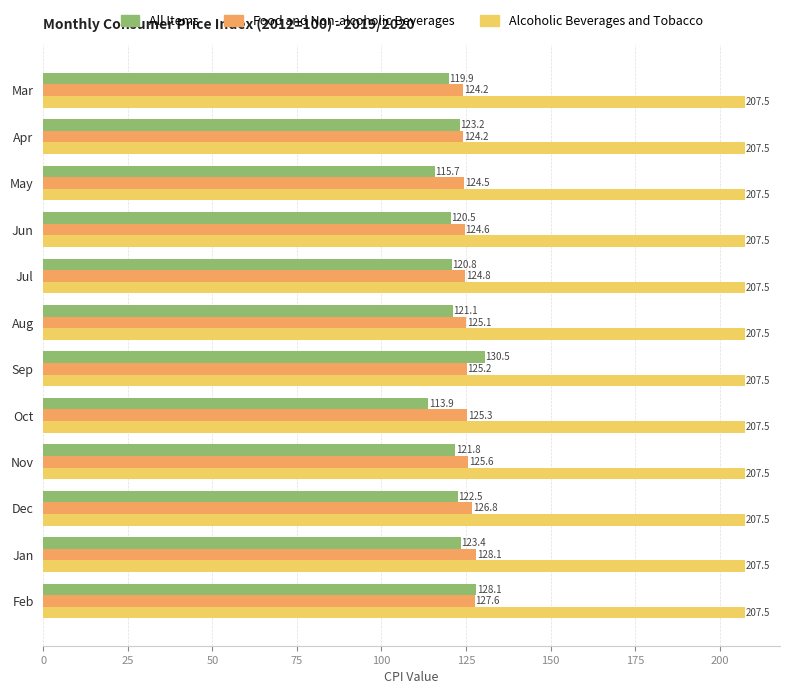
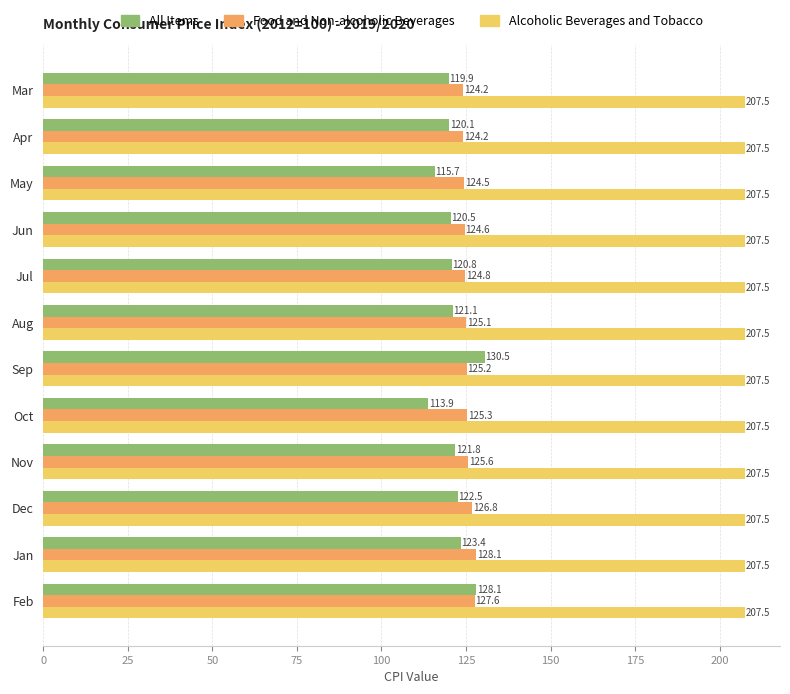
  {
    "All Items": {
      "Mar": 119.9,
-     "Apr": 123.2,
+     "Apr": 120.1,
      "May": 115.7,
      "Jun": 120.5,
      "Jul": 120.8,
      "Aug": 121.1,
      "Sep": 130.5,
      "Oct": 113.9,
      "Nov": 121.8,
      "Dec": 122.5,
      "Jan": 123.4,
      "Feb": 128.1
    }
  }
